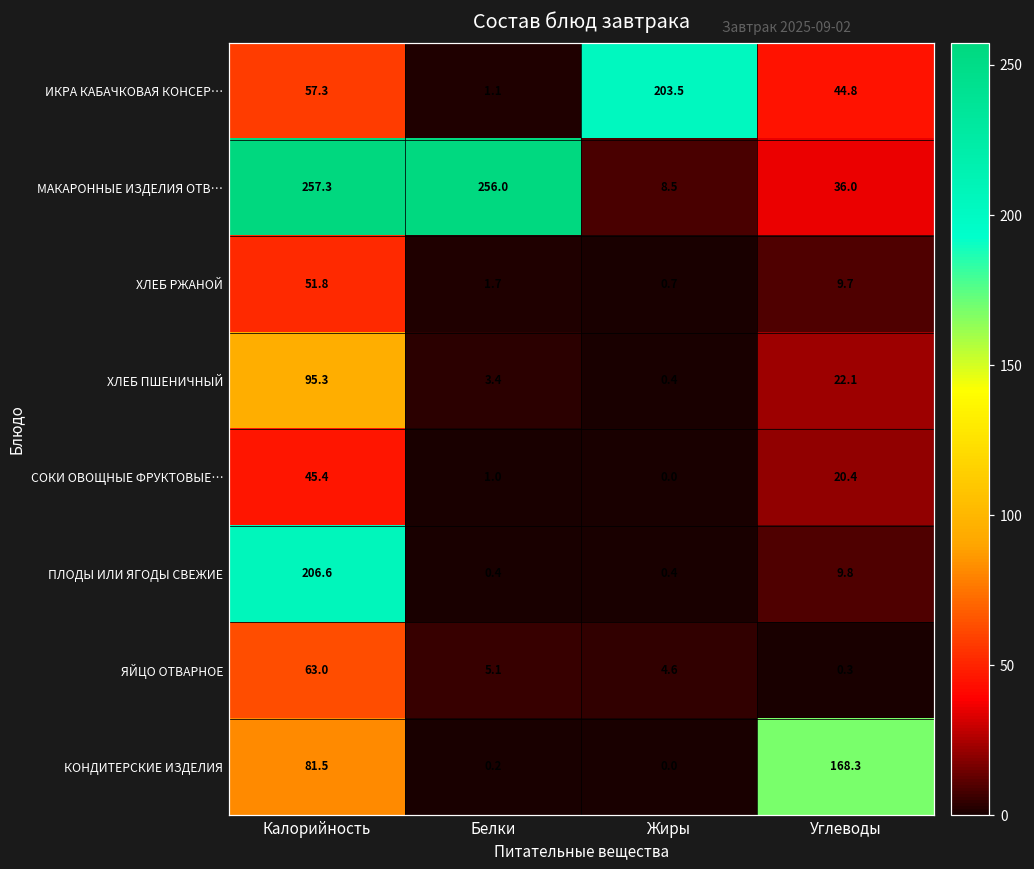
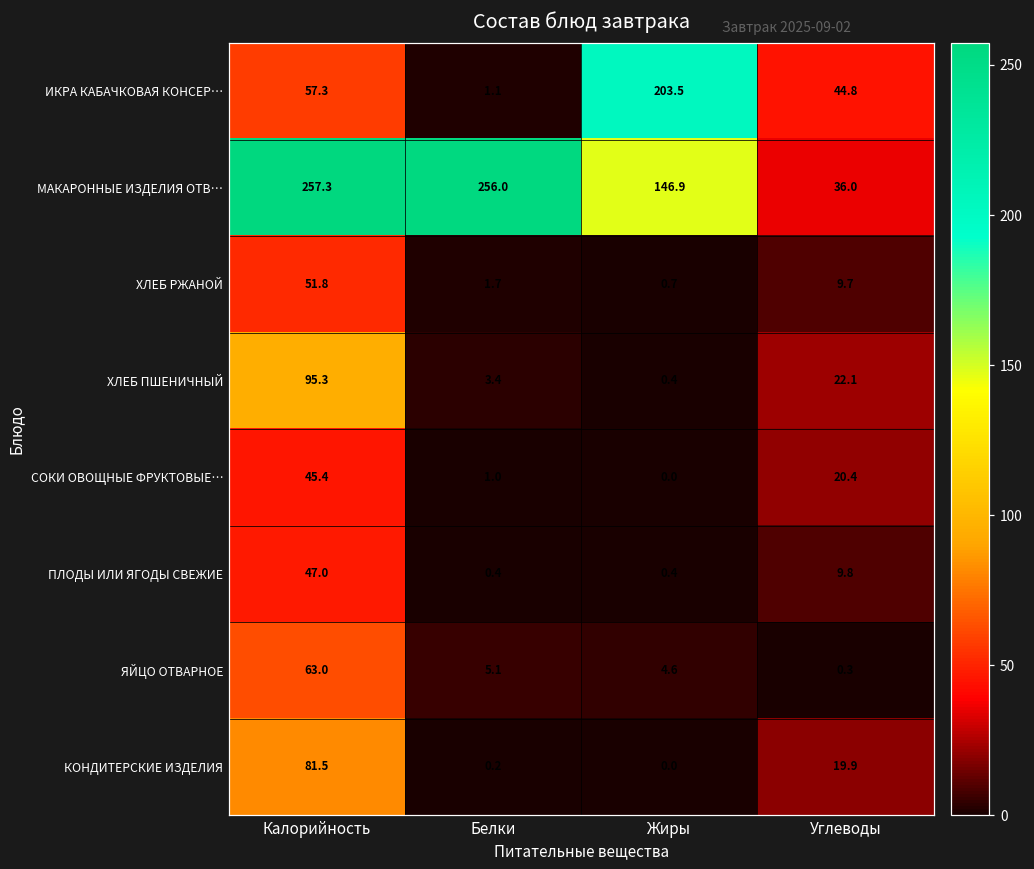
  {
    "ИКРА КАБАЧКОВАЯ КОНСЕР…": {
      "Калорийность": 57.3,
      "Жиры": 203.5,
      "Углеводы": 44.8
    },
    "МАКАРОННЫЕ ИЗДЕЛИЯ ОТВ…": {
      "Калорийность": 257.3,
      "Белки": 256.0,
-     "Жиры": 8.5,
+     "Жиры": 146.9,
      "Углеводы": 36.0
    },
    "ХЛЕБ РЖАНОЙ": {
      "Калорийность": 51.8,
      "Углеводы": 9.7
    },
    "ХЛЕБ ПШЕНИЧНЫЙ": {
      "Калорийность": 95.3,
      "Углеводы": 22.1
    },
    "СОКИ ОВОЩНЫЕ ФРУКТОВЫЕ…": {
      "Калорийность": 45.4,
      "Углеводы": 20.4
    },
    "ПЛОДЫ ИЛИ ЯГОДЫ СВЕЖИЕ": {
-     "Калорийность": 206.6,
+     "Калорийность": 47.0,
      "Углеводы": 9.8
    },
    "ЯЙЦО ОТВАРНОЕ": {
      "Калорийность": 63.0,
      "Белки": 5.1,
      "Жиры": 4.6
    },
    "КОНДИТЕРСКИЕ ИЗДЕЛИЯ": {
      "Калорийность": 81.5,
-     "Углеводы": 168.3
+     "Углеводы": 19.9
    }
  }
